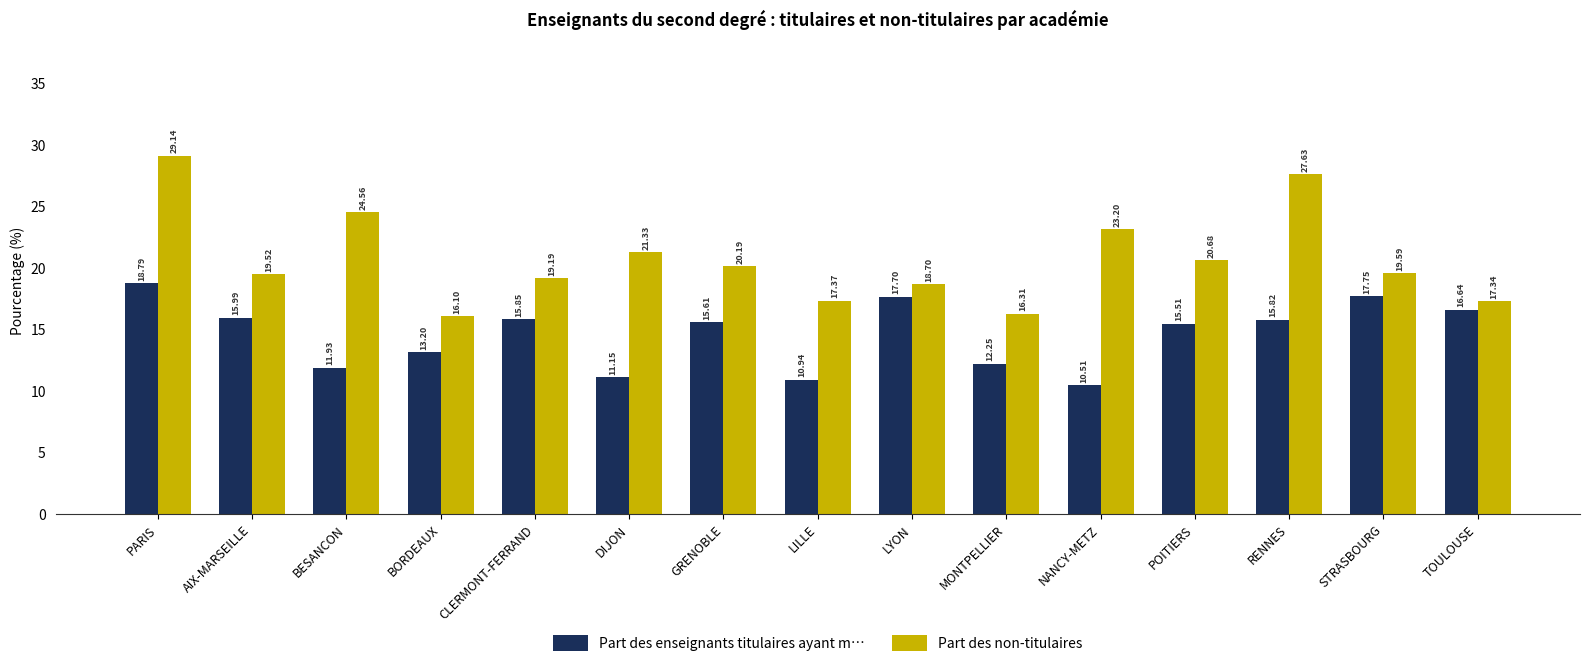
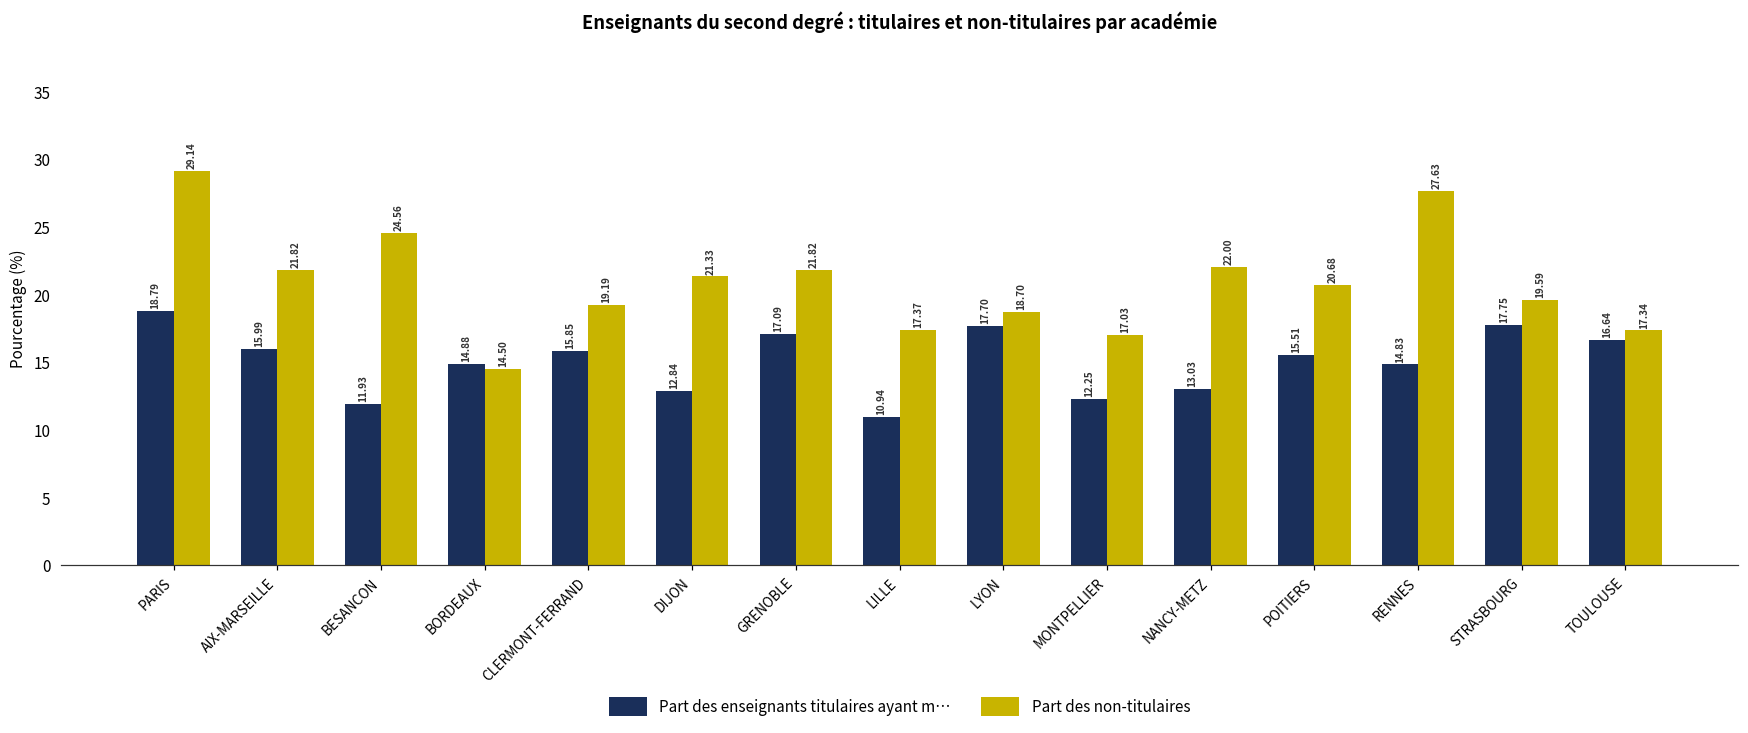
  {
    "Part des enseignants titulaires ayant m…": {
      "PARIS": 18.79,
      "AIX-MARSEILLE": 15.99,
      "BESANCON": 11.93,
-     "BORDEAUX": 13.20,
+     "BORDEAUX": 14.88,
      "CLERMONT-FERRAND": 15.85,
-     "DIJON": 11.15,
-     "GRENOBLE": 15.61,
+     "DIJON": 12.84,
+     "GRENOBLE": 17.09,
      "LILLE": 10.94,
      "LYON": 17.70,
      "MONTPELLIER": 12.25,
-     "NANCY-METZ": 10.51,
+     "NANCY-METZ": 13.03,
      "POITIERS": 15.51,
-     "RENNES": 15.82,
+     "RENNES": 14.83,
      "STRASBOURG": 17.75,
      "TOULOUSE": 16.64
    },
    "Part des non-titulaires": {
      "PARIS": 29.14,
-     "AIX-MARSEILLE": 19.52,
+     "AIX-MARSEILLE": 21.82,
      "BESANCON": 24.56,
-     "BORDEAUX": 16.10,
+     "BORDEAUX": 14.50,
      "CLERMONT-FERRAND": 19.19,
      "DIJON": 21.33,
-     "GRENOBLE": 20.19,
+     "GRENOBLE": 21.82,
      "LILLE": 17.37,
      "LYON": 18.70,
-     "MONTPELLIER": 16.31,
-     "NANCY-METZ": 23.20,
+     "MONTPELLIER": 17.03,
+     "NANCY-METZ": 22.00,
      "POITIERS": 20.68,
      "RENNES": 27.63,
      "STRASBOURG": 19.59,
      "TOULOUSE": 17.34
    }
  }
